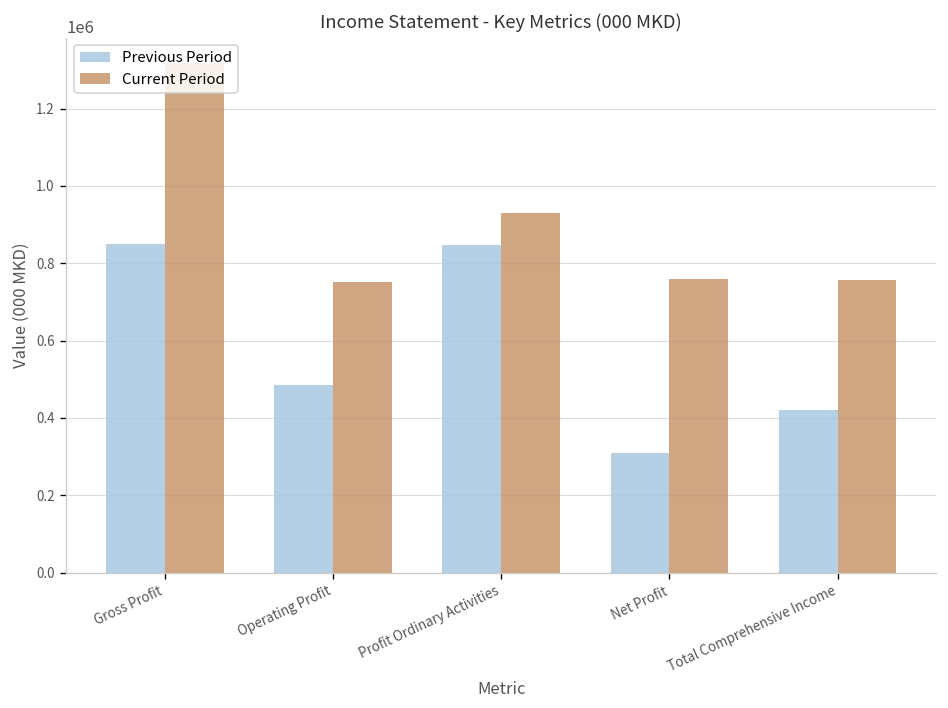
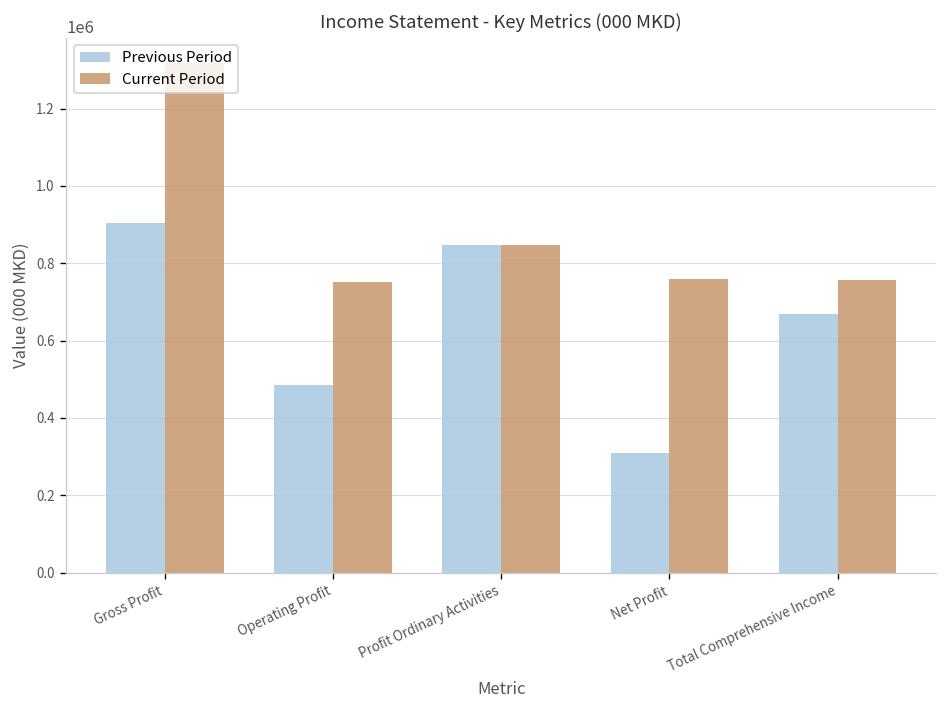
  {
    "Previous Period": {
-     "Gross Profit": 850000,
+     "Gross Profit": 900000,
      "Operating Profit": 480000,
      "Profit Ordinary Activities": 850000,
      "Net Profit": 310000,
-     "Total Comprehensive Income": 420000
+     "Total Comprehensive Income": 670000
    },
    "Current Period": {
      "Operating Profit": 750000,
-     "Profit Ordinary Activities": 930000,
+     "Profit Ordinary Activities": 850000,
      "Net Profit": 760000,
      "Total Comprehensive Income": 760000
    }
  }
